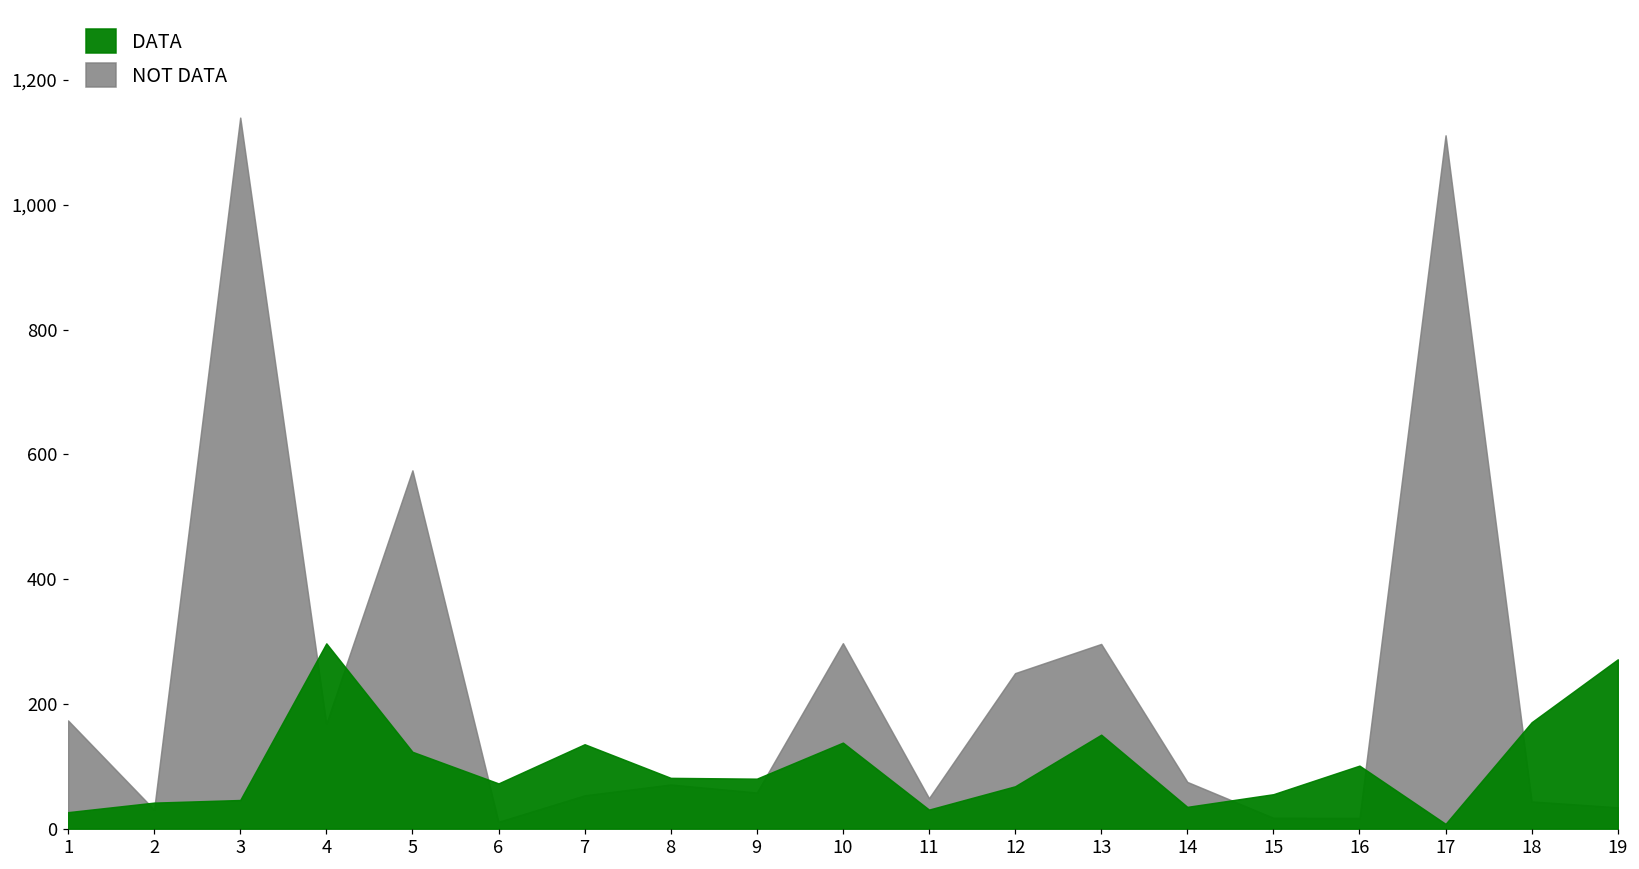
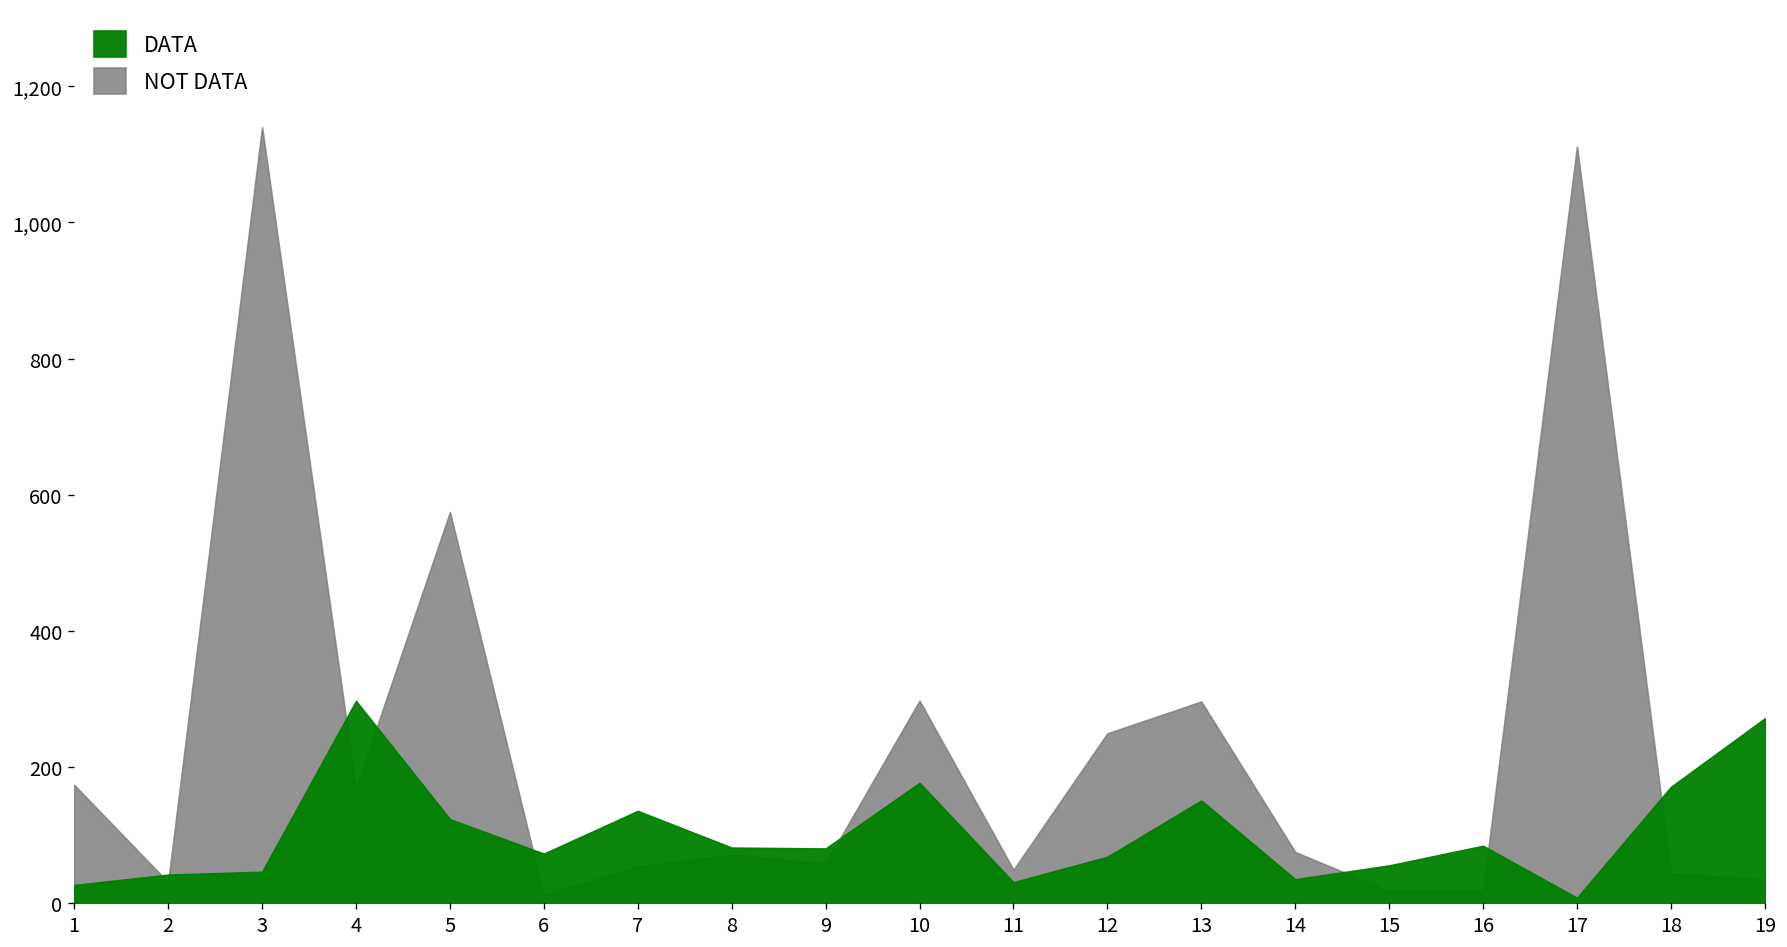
  {
    "NOT DATA": {
      "1": "170",
      "2": "30",
      "3": "1,140",
      "4": "170",
      "5": "570",
      "6": "10",
      "7": "50",
      "8": "70",
      "9": "60",
      "10": "300",
      "11": "50",
      "12": "250",
      "13": "300",
      "14": "70",
      "15": "20",
      "16": "20",
      "17": "1,110",
      "18": "40",
      "19": "30"
    },
    "DATA": {
      "1": "30",
      "2": "40",
      "3": "50",
      "4": "300",
      "5": "120",
      "6": "70",
      "7": "140",
      "8": "80",
      "9": "80",
-     "10": "140",
+     "10": "180",
      "11": "30",
      "12": "70",
      "13": "150",
      "14": "30",
      "15": "60",
-     "16": "100",
+     "16": "80",
      "17": "10",
      "18": "170",
      "19": "270"
    }
  }
